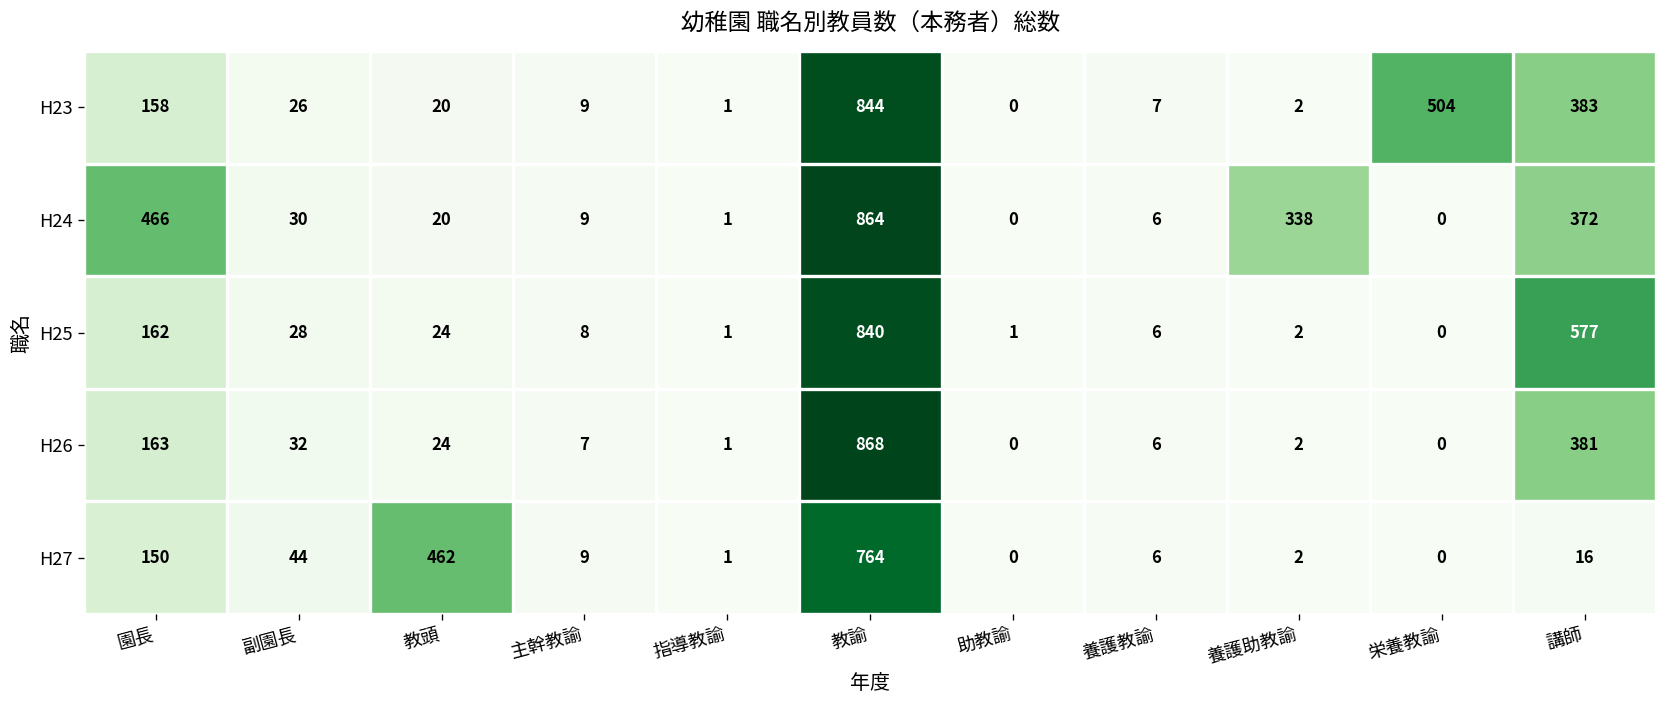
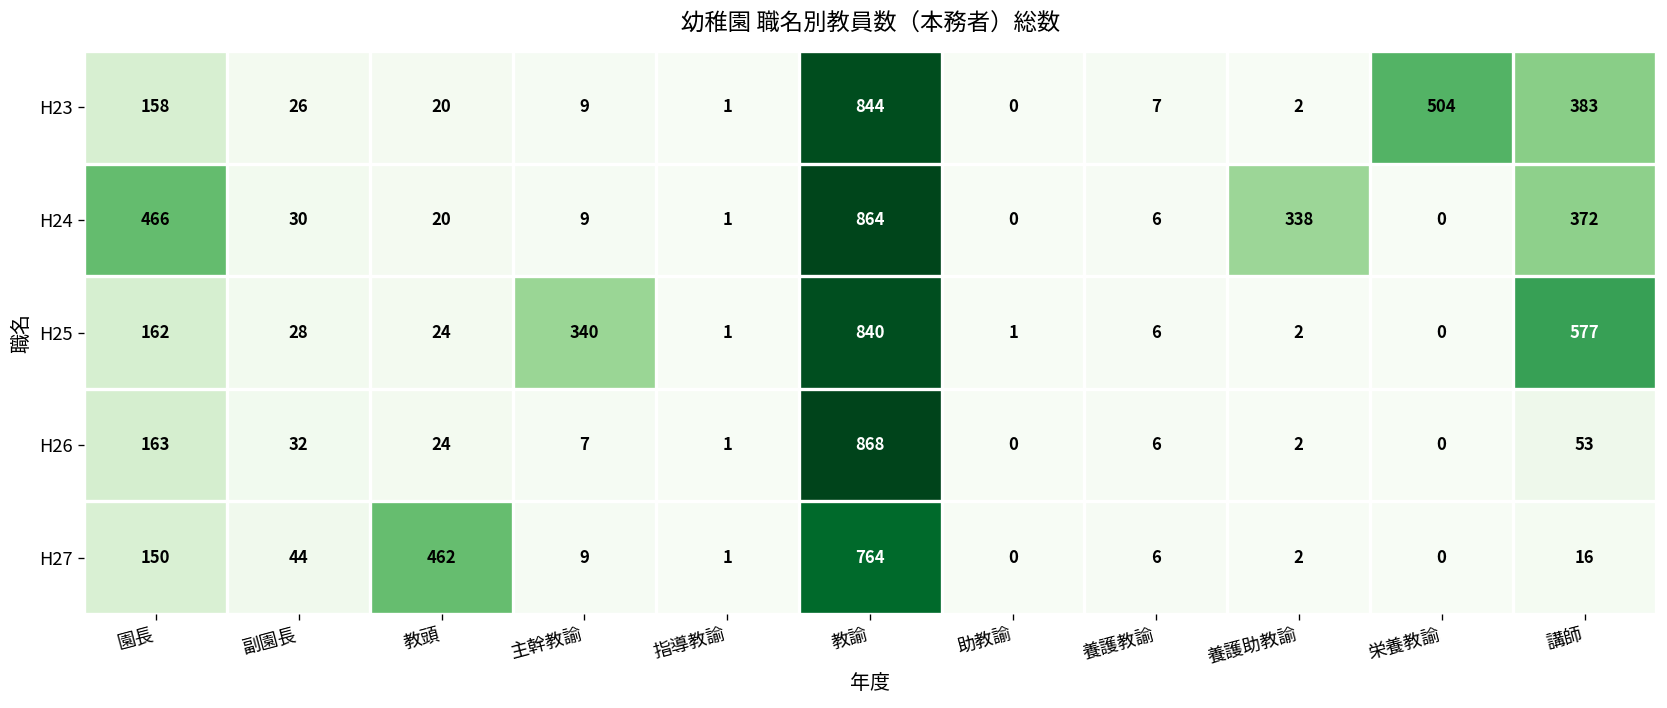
  {
    "H23": {
      "園長": 158,
      "副園長": 26,
      "教頭": 20,
      "主幹教諭": 9,
      "指導教諭": 1,
      "教諭": 844,
      "助教諭": 0,
      "養護教諭": 7,
      "養護助教諭": 2,
      "栄養教諭": 504,
      "講師": 383
    },
    "H24": {
      "園長": 466,
      "副園長": 30,
      "教頭": 20,
      "主幹教諭": 9,
      "指導教諭": 1,
      "教諭": 864,
      "助教諭": 0,
      "養護教諭": 6,
      "養護助教諭": 338,
      "栄養教諭": 0,
      "講師": 372
    },
    "H25": {
      "園長": 162,
      "副園長": 28,
      "教頭": 24,
-     "主幹教諭": 8,
+     "主幹教諭": 340,
      "指導教諭": 1,
      "教諭": 840,
      "助教諭": 1,
      "養護教諭": 6,
      "養護助教諭": 2,
      "栄養教諭": 0,
      "講師": 577
    },
    "H26": {
      "園長": 163,
      "副園長": 32,
      "教頭": 24,
      "主幹教諭": 7,
      "指導教諭": 1,
      "教諭": 868,
      "助教諭": 0,
      "養護教諭": 6,
      "養護助教諭": 2,
      "栄養教諭": 0,
-     "講師": 381
+     "講師": 53
    },
    "H27": {
      "園長": 150,
      "副園長": 44,
      "教頭": 462,
      "主幹教諭": 9,
      "指導教諭": 1,
      "教諭": 764,
      "助教諭": 0,
      "養護教諭": 6,
      "養護助教諭": 2,
      "栄養教諭": 0,
      "講師": 16
    }
  }
